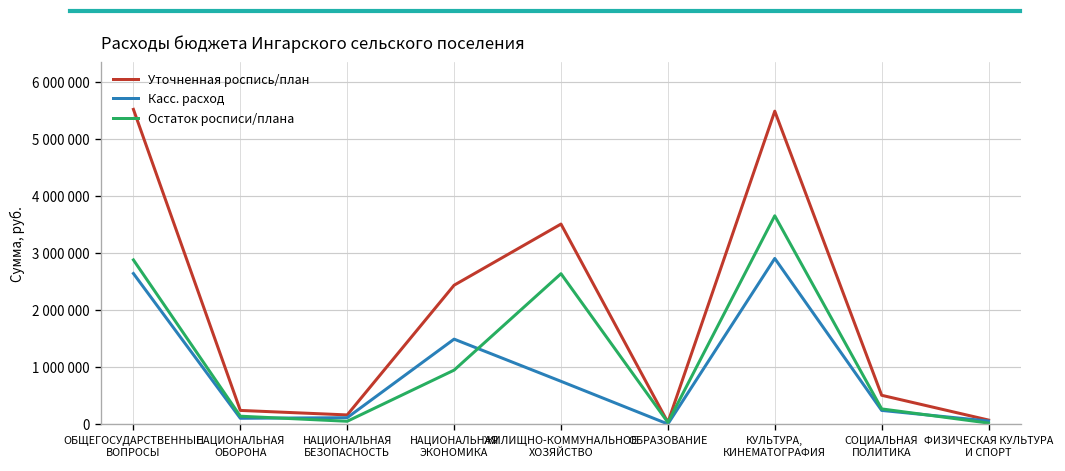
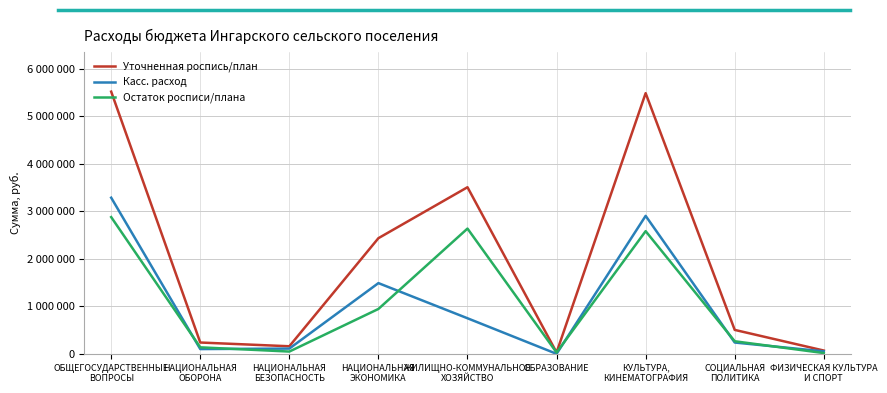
  {
    "Уточненная роспись/план": {
      "ОБЩЕГОСУДАРСТВЕННЫЕ ВОПРОСЫ": 5500000,
      "НАЦИОНАЛЬНАЯ ОБОРОНА": 200000,
      "ЖИЛИЩНО-КОММУНАЛЬНОЕ ХОЗЯЙСТВО": 3500000,
      "КУЛЬТУРА, КИНЕМАТОГРАФИЯ": 5500000,
      "СОЦИАЛЬНАЯ ПОЛИТИКА": 500000
    },
    "Касс. расход": {
-     "ОБЩЕГОСУДАРСТВЕННЫЕ ВОПРОСЫ": 2600000,
+     "ОБЩЕГОСУДАРСТВЕННЫЕ ВОПРОСЫ": 3300000,
      "ЖИЛИЩНО-КОММУНАЛЬНОЕ ХОЗЯЙСТВО": 700000,
      "КУЛЬТУРА, КИНЕМАТОГРАФИЯ": 2900000
    },
    "Остаток росписи/плана": {
      "ОБЩЕГОСУДАРСТВЕННЫЕ ВОПРОСЫ": 2900000,
      "НАЦИОНАЛЬНАЯ БЕЗОПАСНОСТЬ": 0,
      "ЖИЛИЩНО-КОММУНАЛЬНОЕ ХОЗЯЙСТВО": 2600000,
-     "КУЛЬТУРА, КИНЕМАТОГРАФИЯ": 3700000
+     "КУЛЬТУРА, КИНЕМАТОГРАФИЯ": 2600000
    }
  }
